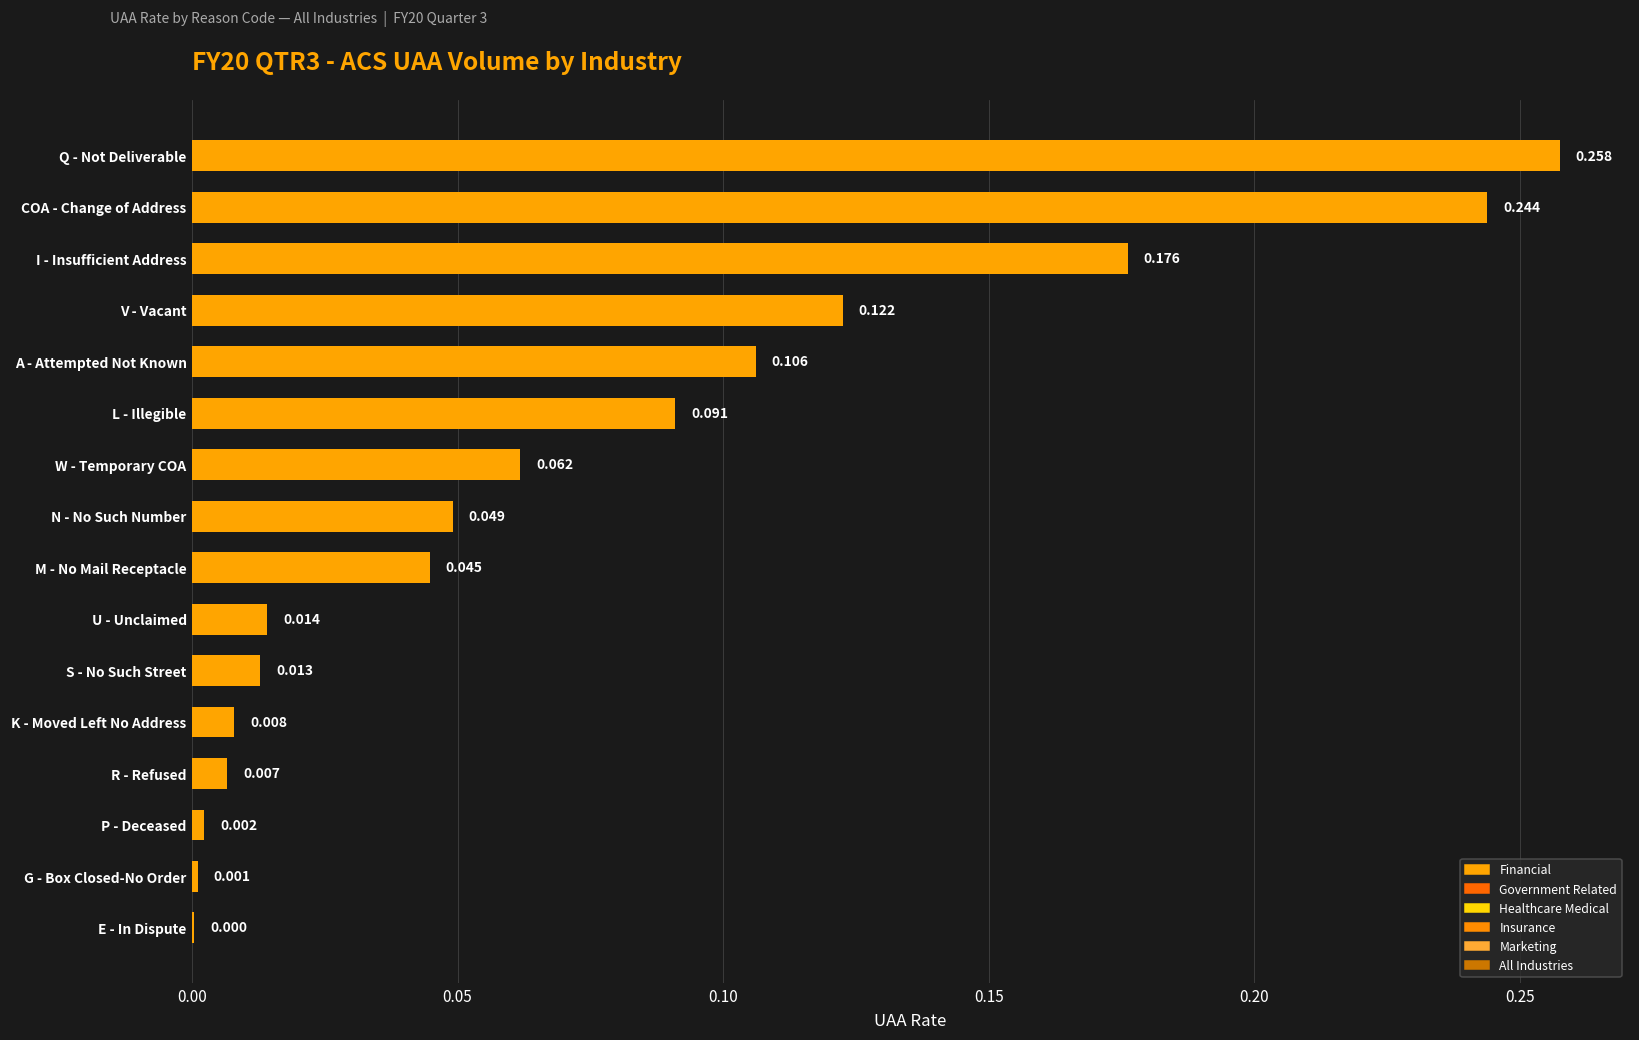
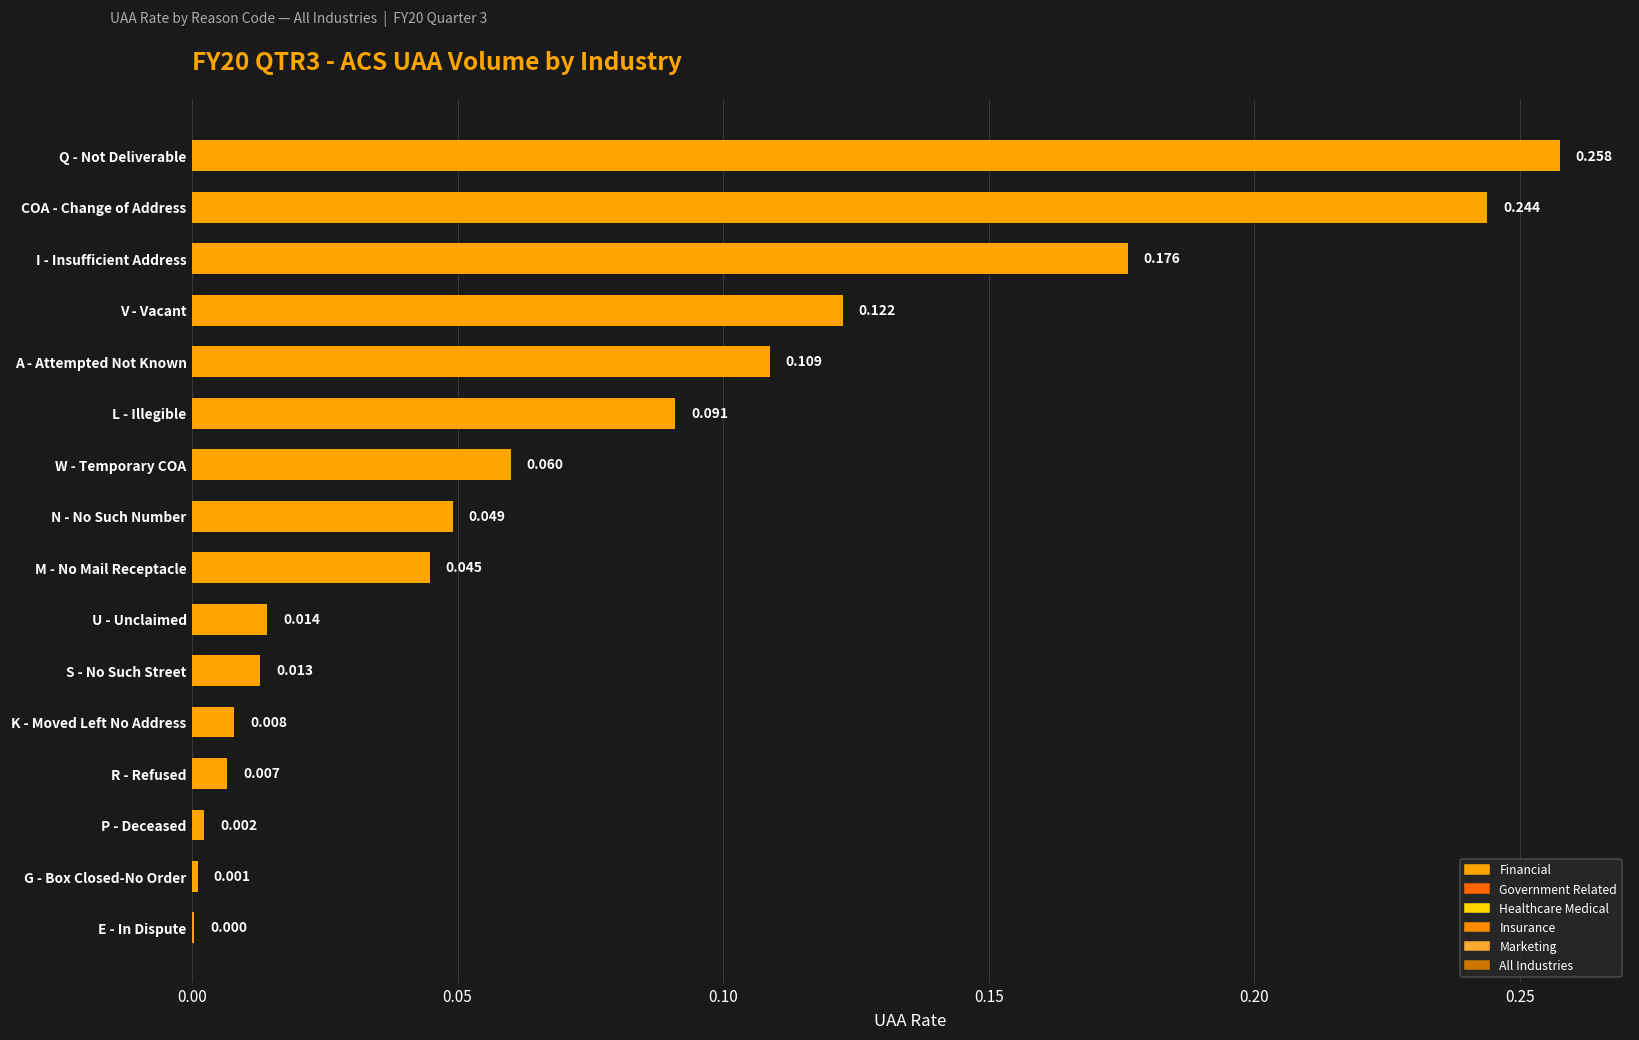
  {
    "Q - Not Deliverable": 0.258,
    "COA - Change of Address": 0.244,
    "I - Insufficient Address": 0.176,
    "V - Vacant": 0.122,
-   "A - Attempted Not Known": 0.106,
+   "A - Attempted Not Known": 0.109,
    "L - Illegible": 0.091,
-   "W - Temporary COA": 0.062,
+   "W - Temporary COA": 0.060,
    "N - No Such Number": 0.049,
    "M - No Mail Receptacle": 0.045,
    "U - Unclaimed": 0.014,
    "S - No Such Street": 0.013,
    "K - Moved Left No Address": 0.008,
    "R - Refused": 0.007,
    "P - Deceased": 0.002,
    "G - Box Closed-No Order": 0.001,
    "E - In Dispute": 0.000
  }
